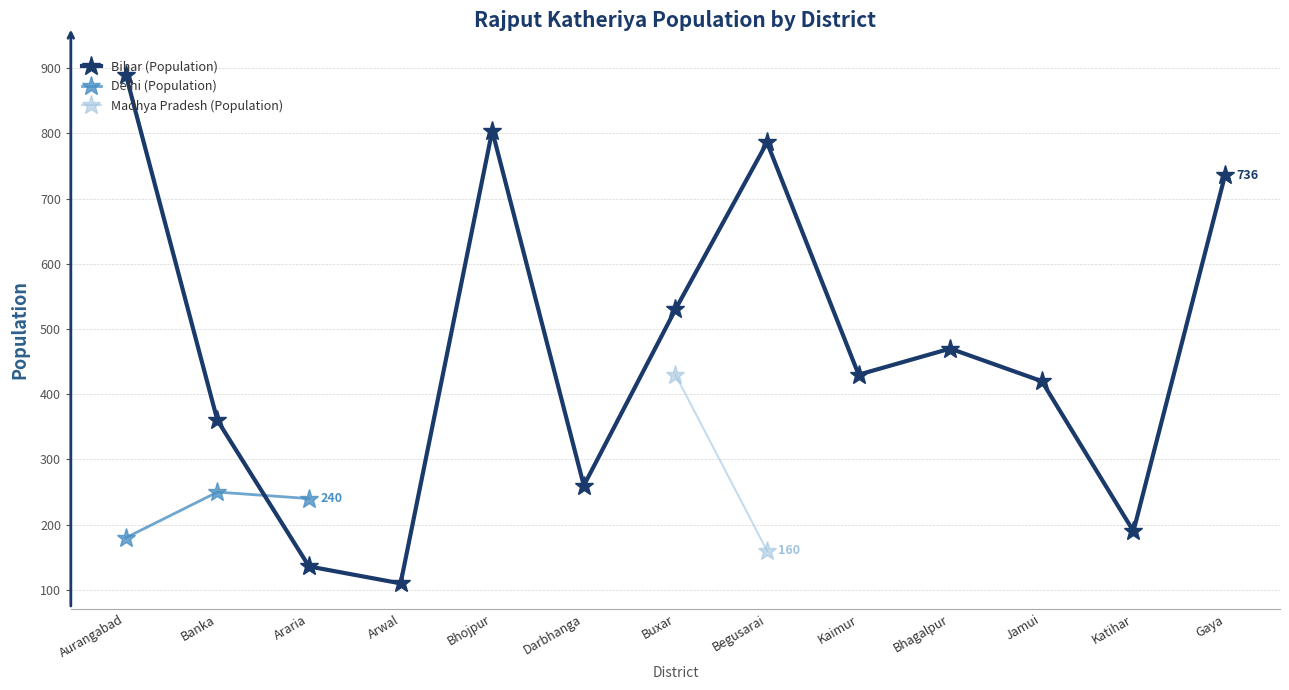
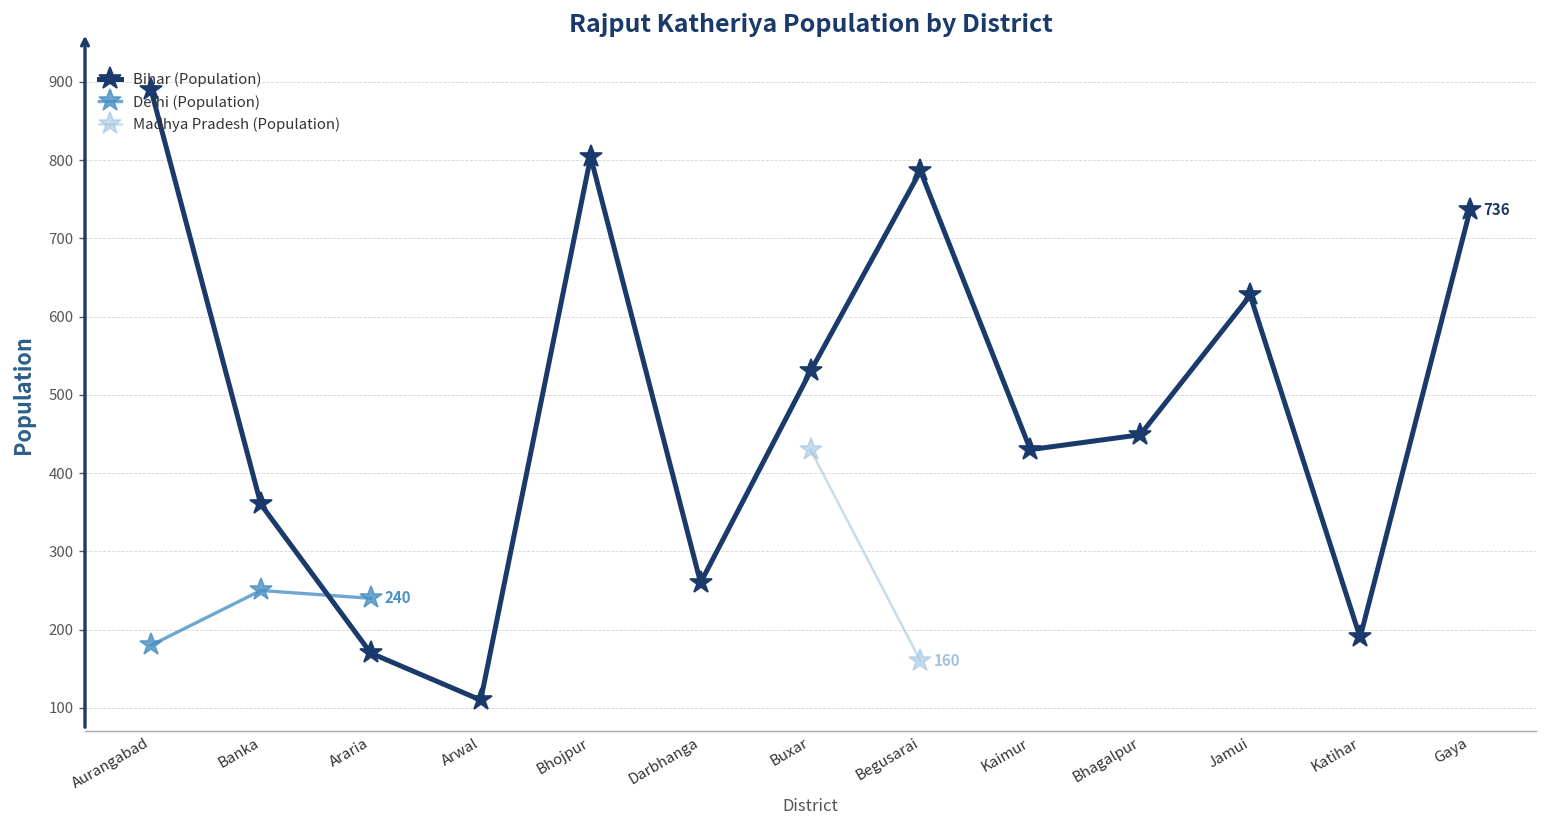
  {
    "Bihar (Population)": {
      "Aurangabad": 890,
      "Banka": 360,
-     "Araria": 140,
+     "Araria": 170,
      "Arwal": 110,
      "Bhojpur": 800,
      "Darbhanga": 260,
      "Buxar": 530,
      "Begusarai": 790,
      "Kaimur": 430,
-     "Bhagalpur": 470,
-     "Jamui": 420,
+     "Bhagalpur": 450,
+     "Jamui": 630,
      "Katihar": 190
    },
    "Delhi (Population)": {
      "Araria": 240
    },
    "Madhya Pradesh (Population)": {
      "Begusarai": 160
    }
  }
